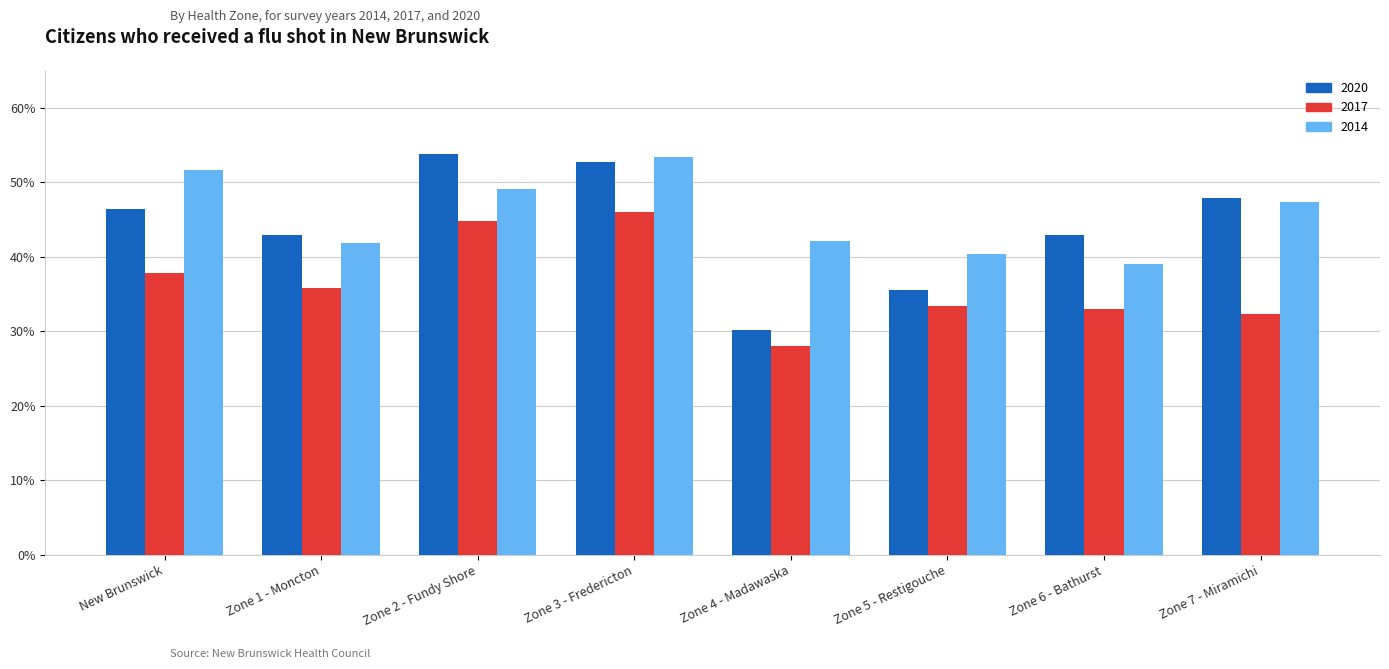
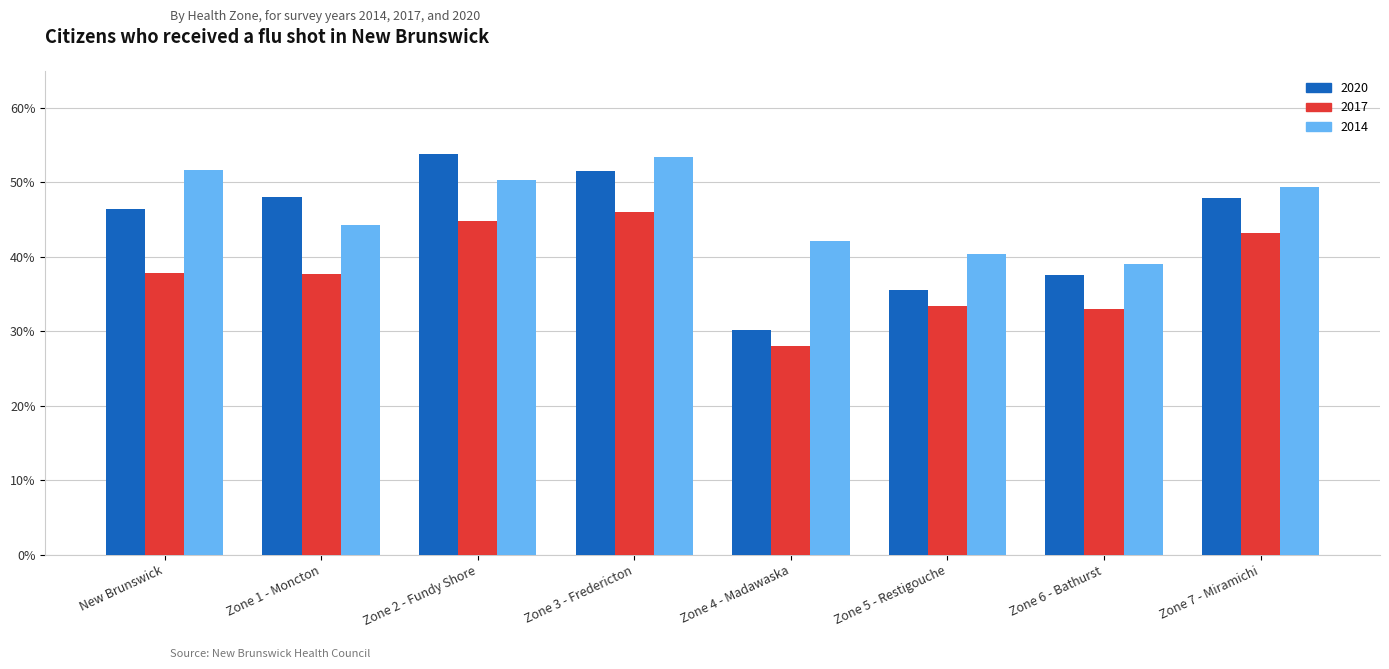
  {
    "2020": {
      "New Brunswick": "46%",
-     "Zone 1 - Moncton": "43%",
+     "Zone 1 - Moncton": "48%",
      "Zone 2 - Fundy Shore": "54%",
-     "Zone 3 - Fredericton": "53%",
+     "Zone 3 - Fredericton": "52%",
      "Zone 4 - Madawaska": "30%",
      "Zone 5 - Restigouche": "36%",
-     "Zone 6 - Bathurst": "43%",
+     "Zone 6 - Bathurst": "38%",
      "Zone 7 - Miramichi": "48%"
    },
    "2017": {
      "New Brunswick": "38%",
-     "Zone 1 - Moncton": "36%",
+     "Zone 1 - Moncton": "38%",
      "Zone 2 - Fundy Shore": "45%",
      "Zone 3 - Fredericton": "46%",
      "Zone 4 - Madawaska": "28%",
      "Zone 5 - Restigouche": "33%",
      "Zone 6 - Bathurst": "33%",
-     "Zone 7 - Miramichi": "32%"
+     "Zone 7 - Miramichi": "43%"
    },
    "2014": {
      "New Brunswick": "52%",
-     "Zone 1 - Moncton": "42%",
-     "Zone 2 - Fundy Shore": "49%",
+     "Zone 1 - Moncton": "44%",
+     "Zone 2 - Fundy Shore": "50%",
      "Zone 3 - Fredericton": "53%",
      "Zone 4 - Madawaska": "42%",
      "Zone 5 - Restigouche": "40%",
      "Zone 6 - Bathurst": "39%",
-     "Zone 7 - Miramichi": "47%"
+     "Zone 7 - Miramichi": "49%"
    }
  }
